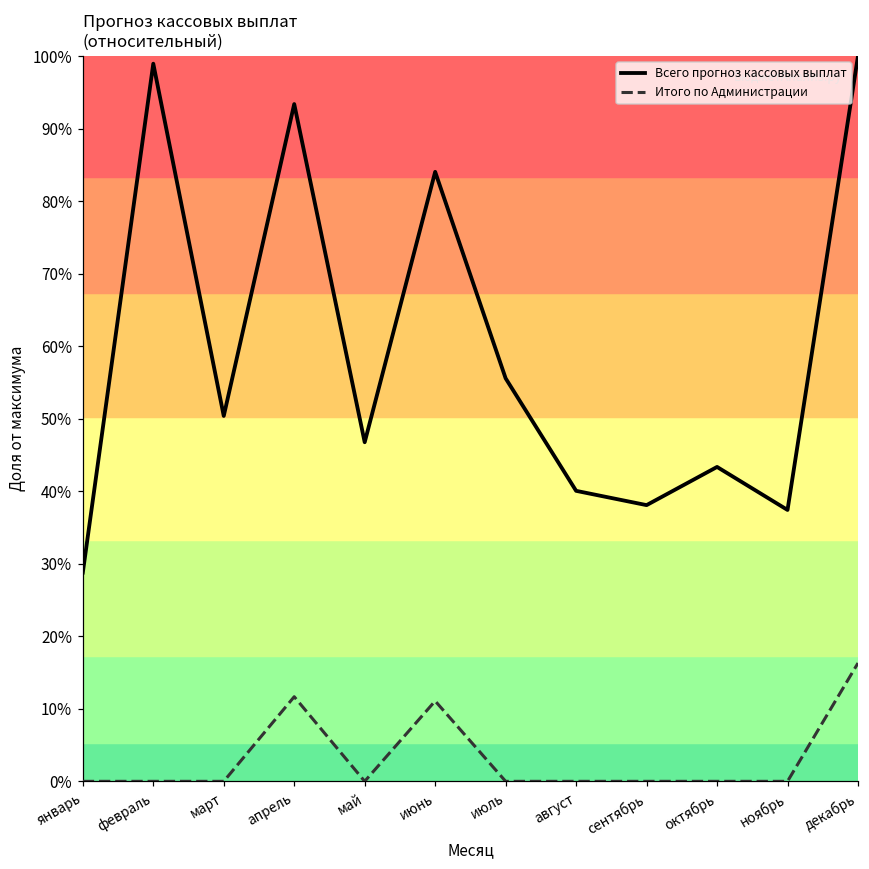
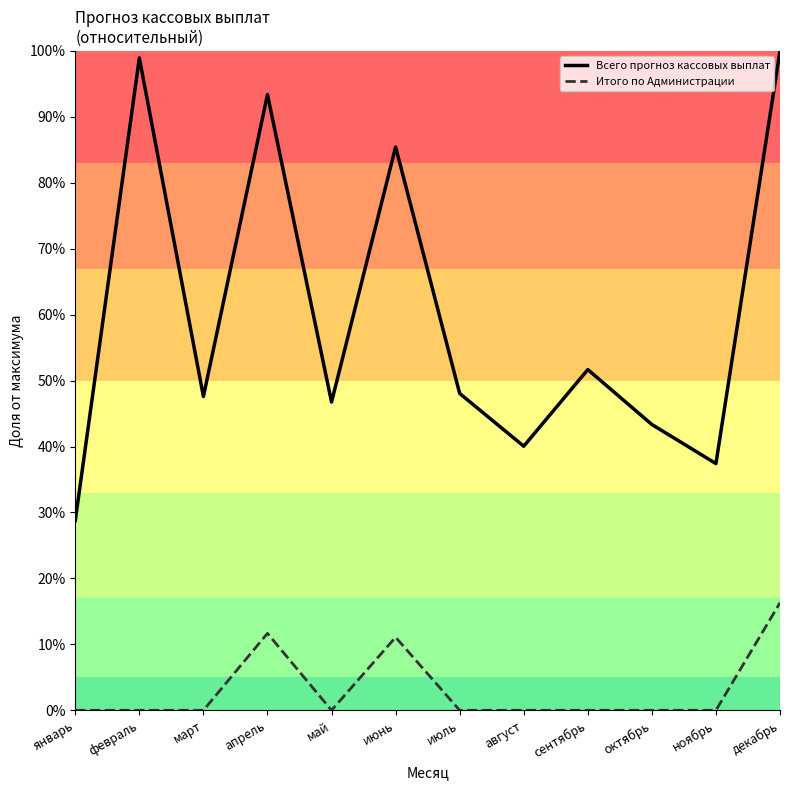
  {
    "Всего прогноз кассовых выплат": {
      "январь": "29%",
      "февраль": "99%",
-     "март": "50%",
+     "март": "48%",
      "апрель": "93%",
      "май": "47%",
-     "июнь": "84%",
-     "июль": "56%",
+     "июнь": "85%",
+     "июль": "48%",
      "август": "40%",
-     "сентябрь": "38%",
+     "сентябрь": "52%",
      "октябрь": "43%",
      "ноябрь": "37%",
      "декабрь": "100%"
    },
    "Итого по Администрации": {
      "январь": "0%",
      "февраль": "0%",
      "март": "0%",
      "апрель": "12%",
      "май": "0%",
      "июнь": "11%",
      "июль": "0%",
      "август": "0%",
      "сентябрь": "0%",
      "октябрь": "0%",
      "ноябрь": "0%",
      "декабрь": "16%"
    }
  }
